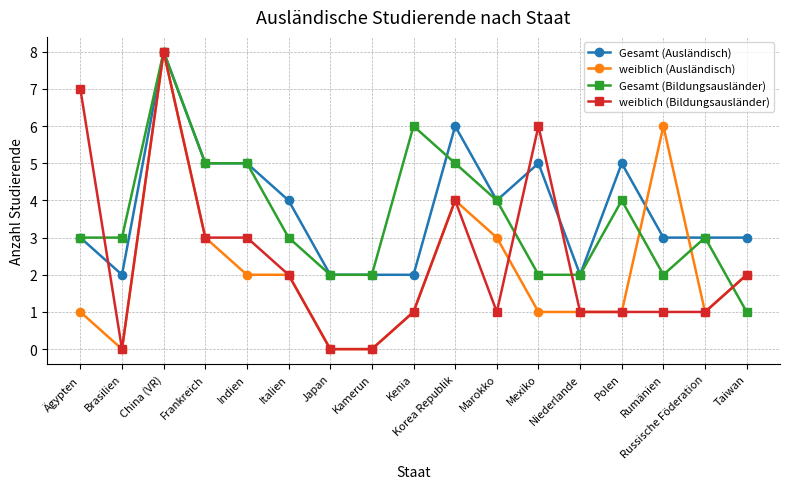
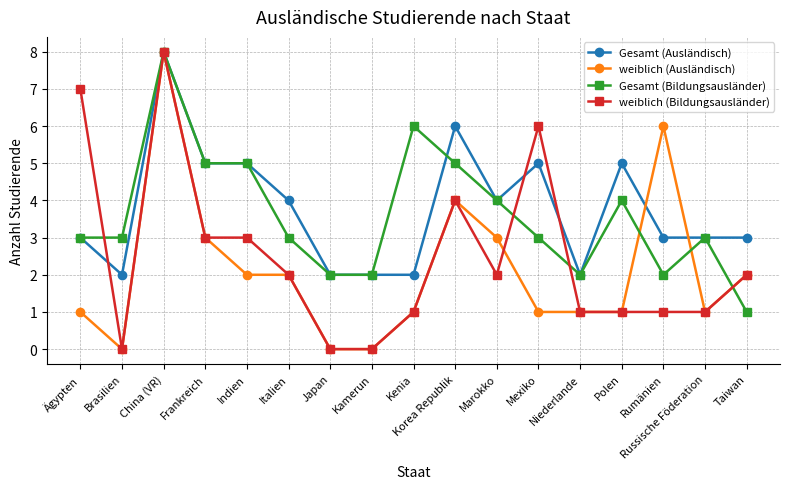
  {
    "Gesamt (Ausländisch)": {
      "Brasilien": 2,
      "Italien": 4,
      "Kenia": 2,
      "Korea Republik": 6,
      "Mexiko": 5,
      "Polen": 5,
      "Rumänien": 3,
      "Taiwan": 3
    },
    "weiblich (Ausländisch)": {
      "Ägypten": 1,
      "Indien": 2,
      "Marokko": 3,
      "Mexiko": 1,
      "Rumänien": 6
    },
    "Gesamt (Bildungsausländer)": {
      "Brasilien": 3,
      "Italien": 3,
      "Kenia": 6,
      "Korea Republik": 5,
-     "Mexiko": 2,
+     "Mexiko": 3,
      "Polen": 4,
      "Rumänien": 2,
      "Taiwan": 1
    },
    "weiblich (Bildungsausländer)": {
      "Ägypten": 7,
      "Indien": 3,
-     "Marokko": 1,
+     "Marokko": 2,
      "Mexiko": 6,
      "Rumänien": 1
    }
  }
